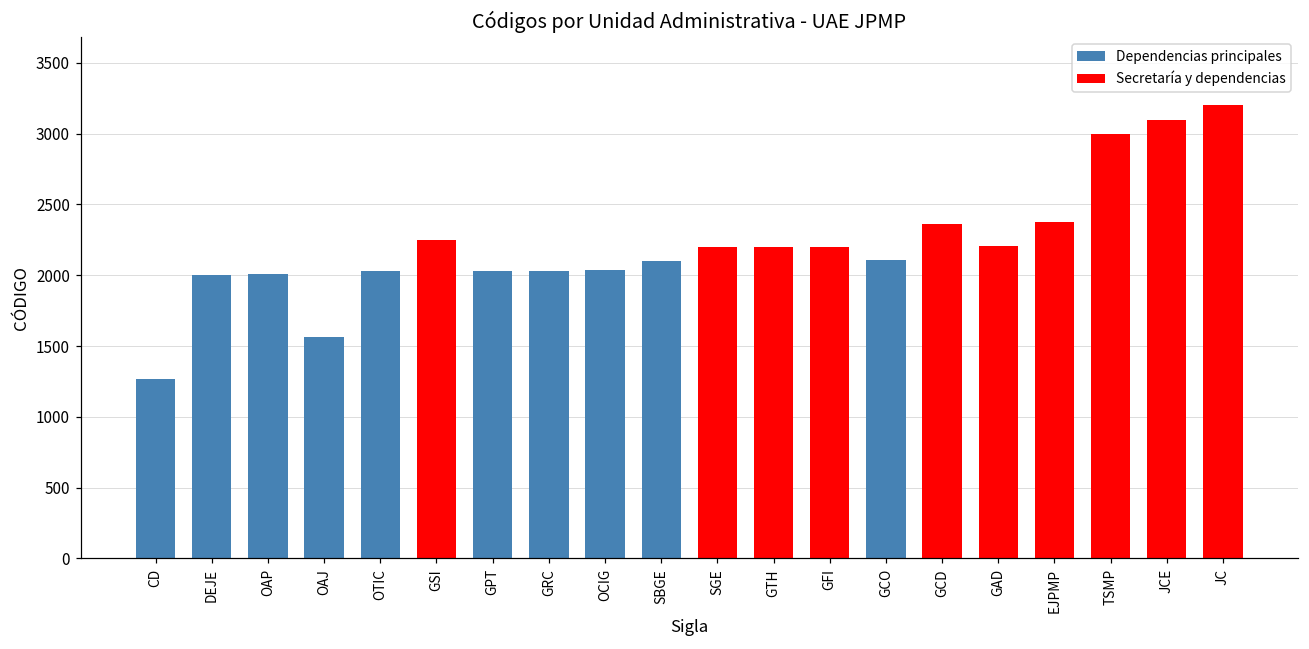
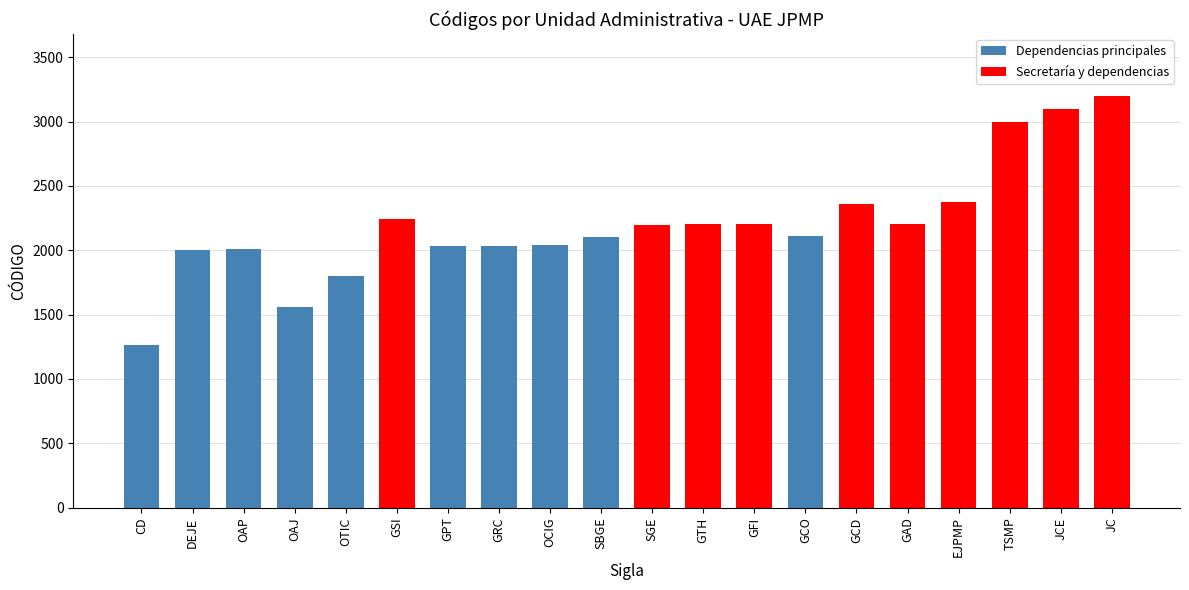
  {
    "Dependencias principales": {
      "CD": 1270,
      "DEJE": 2000,
      "OAP": 2010,
      "OAJ": 1560,
-     "OTIC": 2030,
+     "OTIC": 1800,
      "GPT": 2030,
      "GRC": 2030,
      "OCIG": 2040,
      "SBGE": 2100,
      "GCO": 2110
    },
    "Secretaría y dependencias": {
      "GSI": 2250,
      "SGE": 2200,
      "GTH": 2200,
      "GFI": 2200,
      "GCD": 2360,
      "GAD": 2210,
      "EJPMP": 2380,
      "TSMP": 3000,
      "JCE": 3100,
      "JC": 3200
    }
  }
